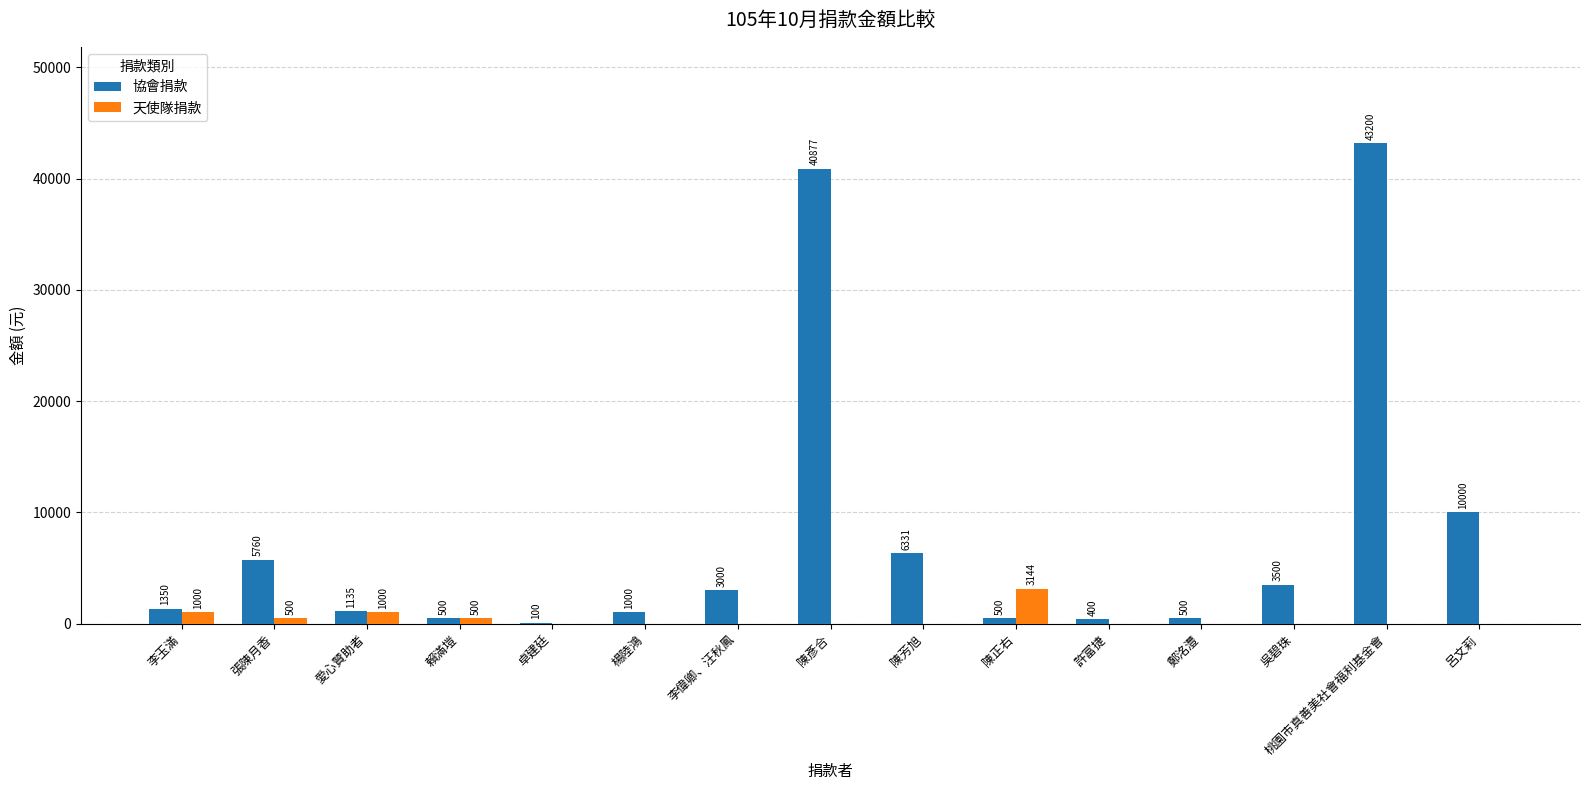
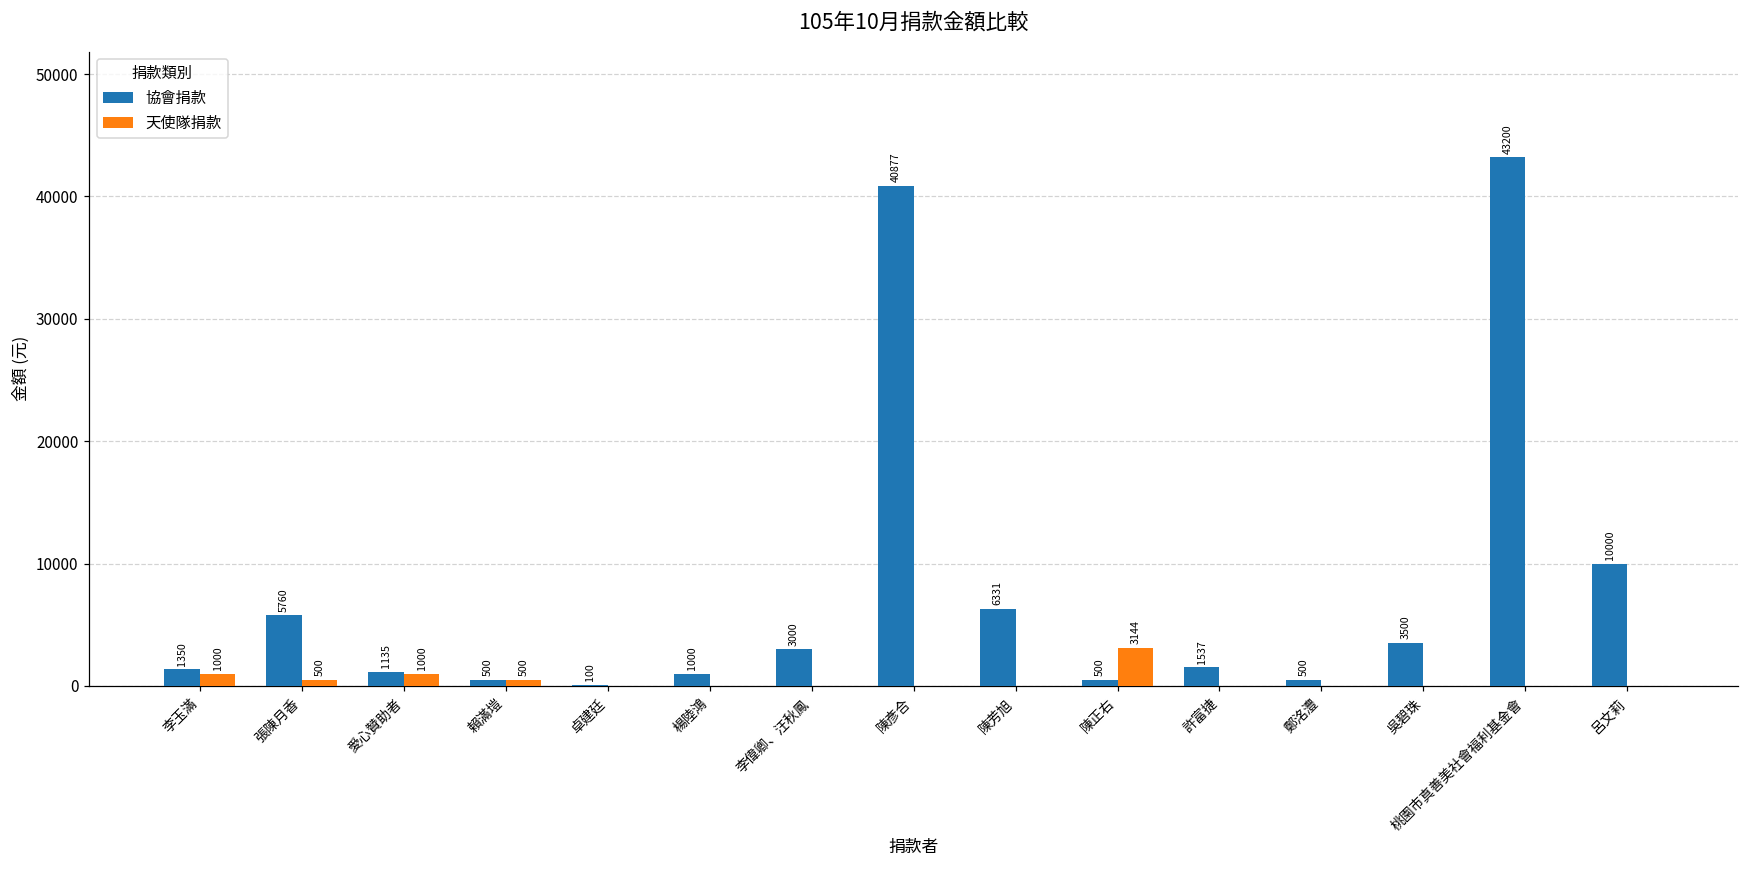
  {
    "協會捐款": {
      "李玉滿": 1350,
      "張陳月香": 5760,
      "愛心贊助者": 1135,
      "賴滿塏": 500,
      "卓建廷": 100,
      "楊陸鴻": 1000,
      "李偉卿、汪秋鳳": 3000,
      "陳彥合": 40877,
      "陳芳旭": 6331,
      "陳正右": 500,
-     "許富捷": 400,
+     "許富捷": 1537,
      "鄭洺灃": 500,
      "吳碧珠": 3500,
      "桃園市真善美社會福利基金會": 43200,
      "呂文莉": 10000
    },
    "天使隊捐款": {
      "李玉滿": 1000,
      "張陳月香": 500,
      "愛心贊助者": 1000,
      "賴滿塏": 500,
      "陳正右": 3144
    }
  }
